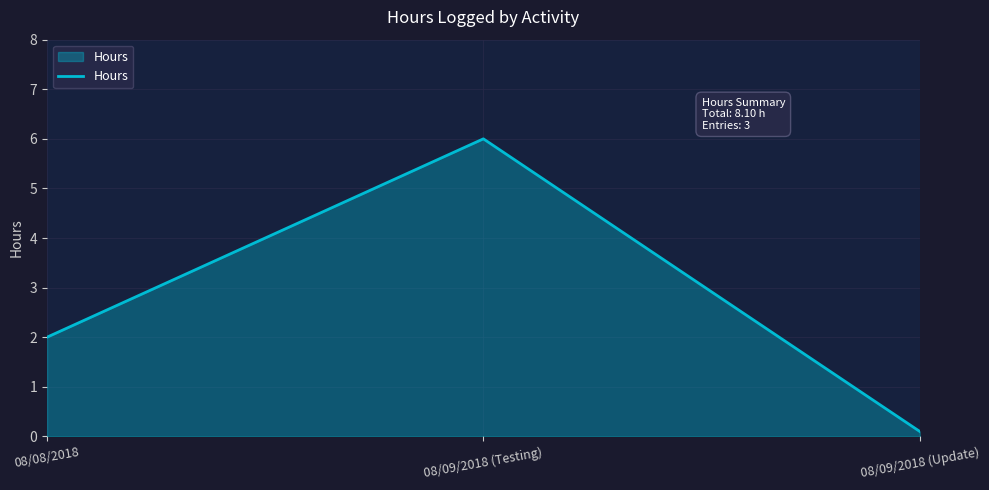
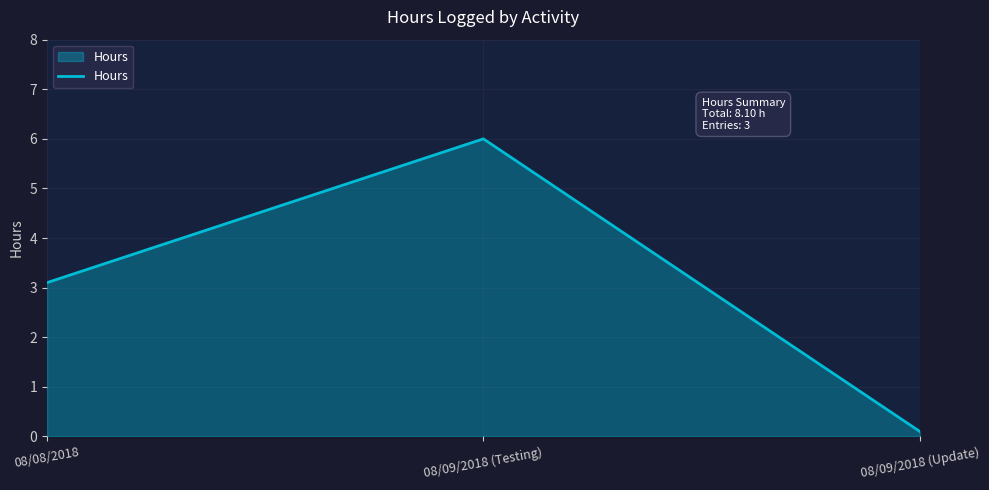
  {
-   "08/08/2018": 2.0,
+   "08/08/2018": 3.1,
    "08/09/2018 (Testing)": 6.0,
    "08/09/2018 (Update)": 0.1
  }
